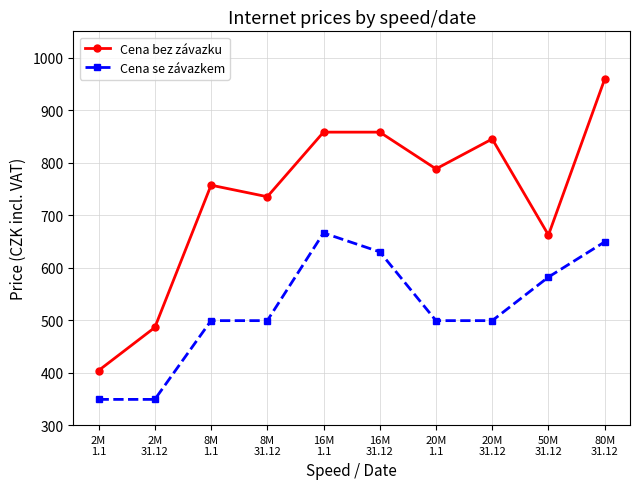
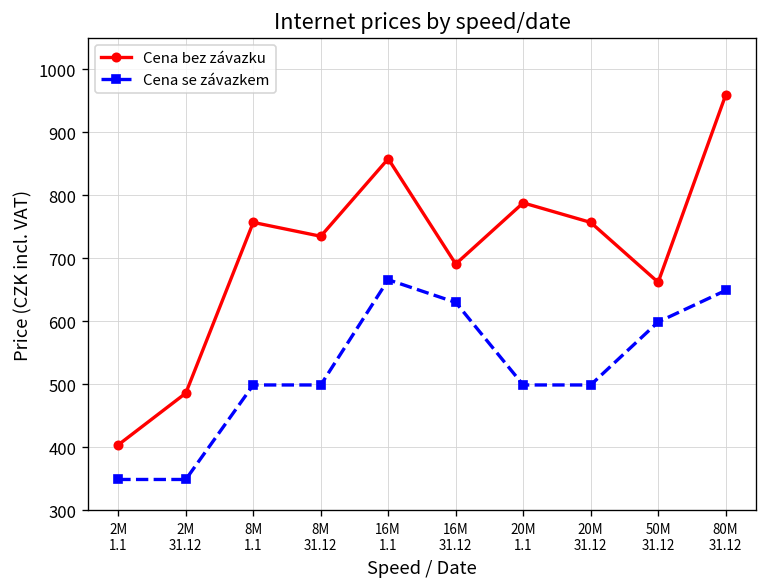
  {
    "Cena bez závazku": {
      "2M 1.1": 400,
      "2M 31.12": 490,
      "8M 1.1": 760,
      "8M 31.12": 740,
      "16M 1.1": 860,
-     "16M 31.12": 860,
+     "16M 31.12": 690,
      "20M 1.1": 790,
-     "20M 31.12": 850,
+     "20M 31.12": 760,
      "50M 31.12": 660,
      "80M 31.12": 960
    },
    "Cena se závazkem": {
      "2M 1.1": 350,
      "2M 31.12": 350,
      "8M 1.1": 500,
      "8M 31.12": 500,
      "16M 1.1": 670,
      "16M 31.12": 630,
      "20M 1.1": 500,
      "20M 31.12": 500,
-     "50M 31.12": 580,
+     "50M 31.12": 600,
      "80M 31.12": 650
    }
  }
